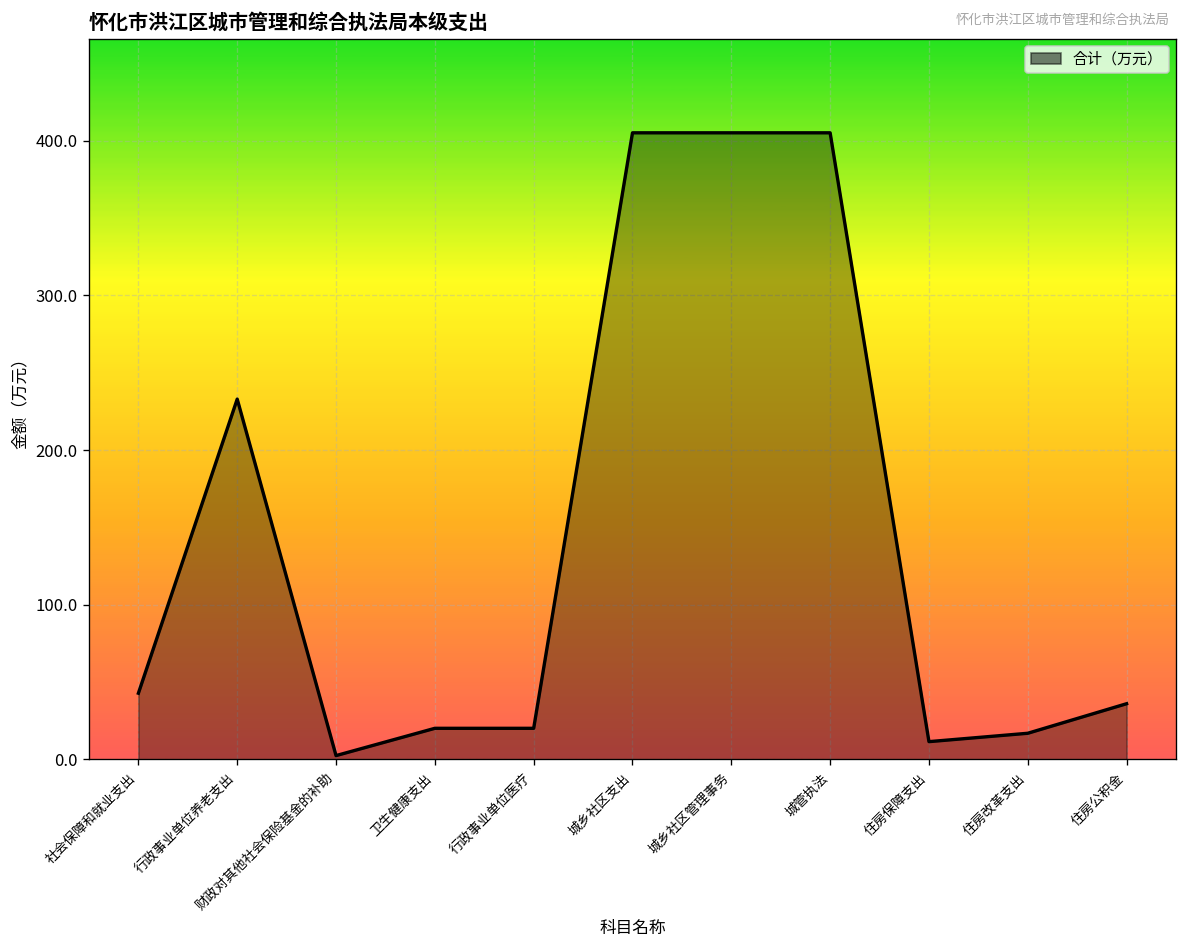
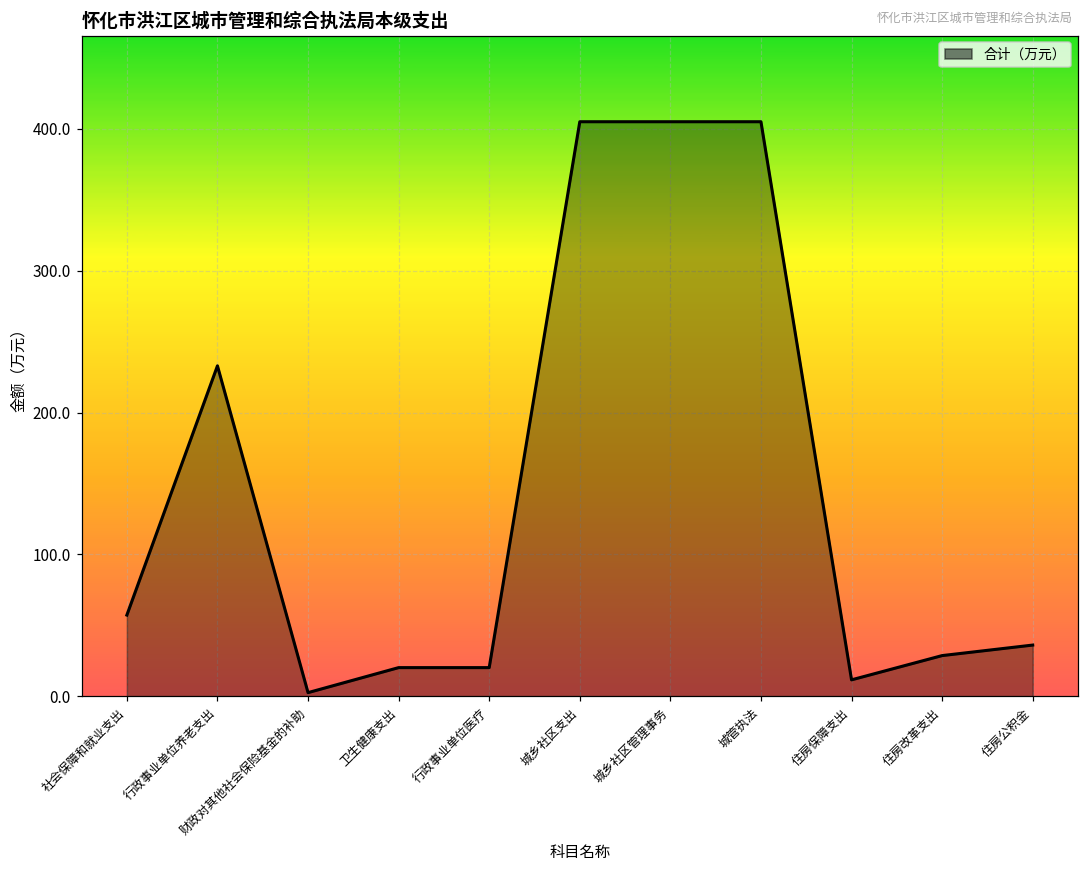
  {
-   "社会保障和就业支出": 43,
+   "社会保障和就业支出": 57,
    "行政事业单位养老支出": 233,
    "财政对其他社会保险基金的补助": 3,
    "卫生健康支出": 20,
    "行政事业单位医疗": 20,
    "城乡社区支出": 405,
    "城乡社区管理事务": 405,
    "城管执法": 405,
    "住房保障支出": 12,
-   "住房改革支出": 17,
+   "住房改革支出": 29,
    "住房公积金": 36
  }
